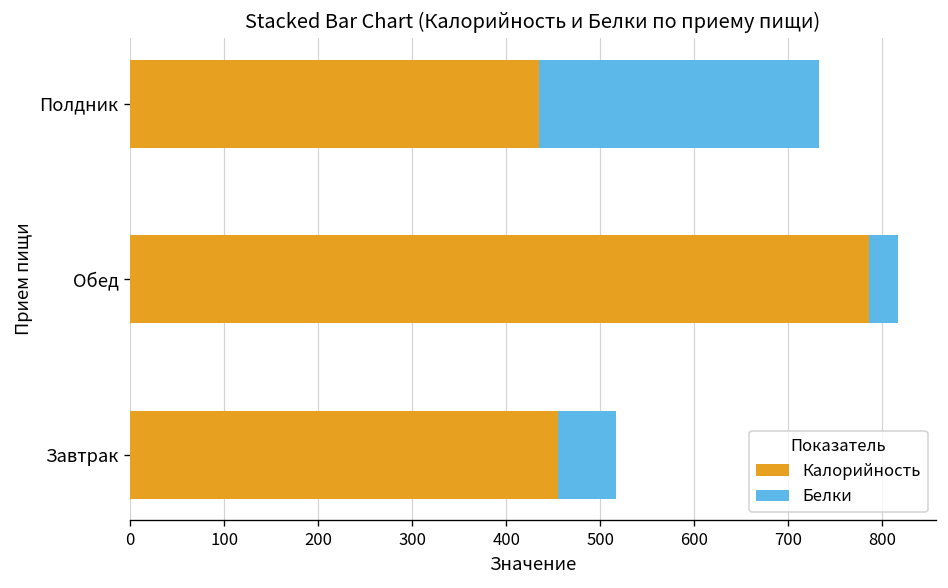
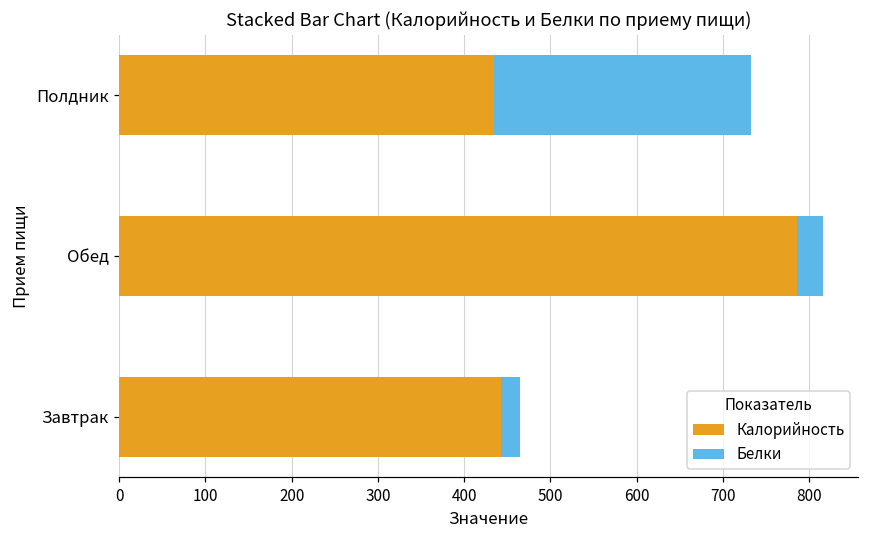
  {
    "Калорийность": {
      "Полдник": 430,
      "Обед": 790,
-     "Завтрак": 460
+     "Завтрак": 440
    },
    "Белки": {
      "Полдник": 300,
      "Обед": 30,
-     "Завтрак": 60
+     "Завтрак": 20
    }
  }
